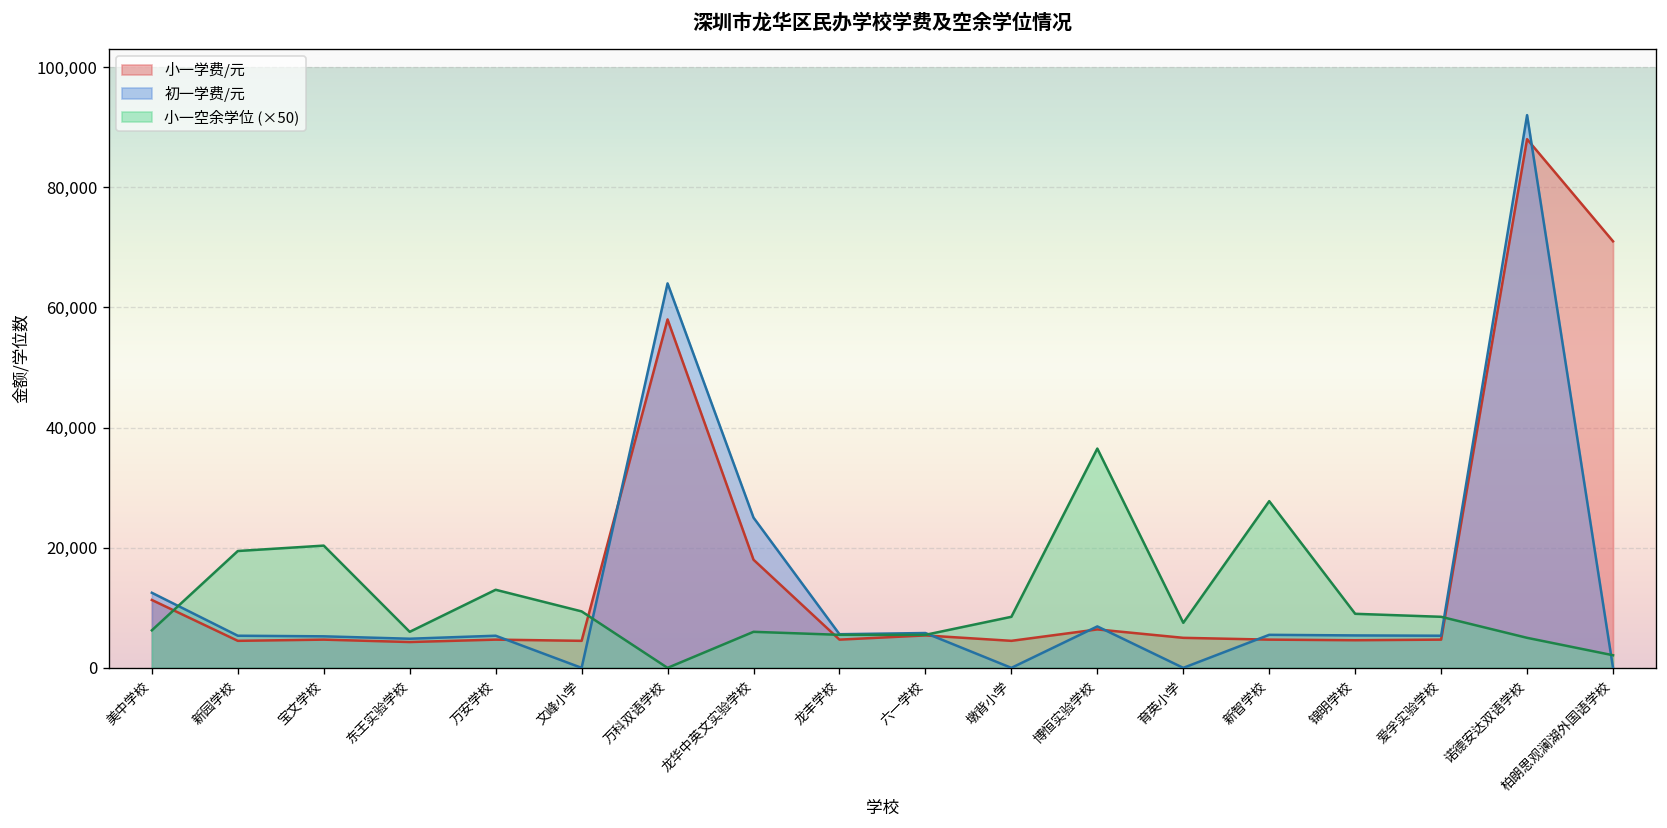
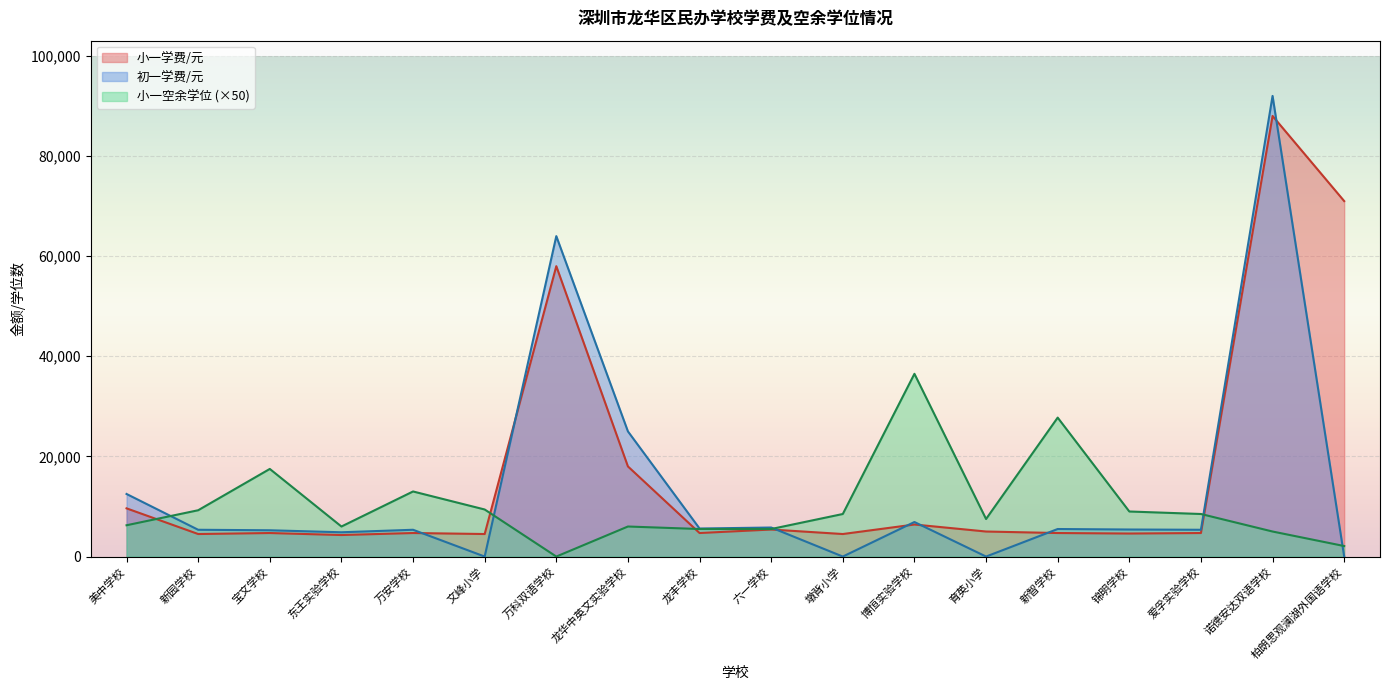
  {
    "小一学费/元": {
-     "美中学校": "11,000",
+     "美中学校": "10,000",
      "新园学校": "5,000",
      "宝文学校": "5,000",
      "东王实验学校": "4,000",
      "万安学校": "5,000",
      "文峰小学": "5,000",
      "万科双语学校": "58,000",
      "龙华中英文实验学校": "18,000",
      "龙丰学校": "5,000",
      "墩背小学": "5,000",
      "育英小学": "5,000",
      "新智学校": "5,000",
      "锦明学校": "5,000",
      "爱孚实验学校": "5,000",
      "诺德安达双语学校": "88,000",
      "柏朗思观澜湖外国语学校": "71,000"
    },
    "初一学费/元": {
      "美中学校": "13,000",
      "新园学校": "5,000",
      "宝文学校": "5,000",
      "东王实验学校": "5,000",
      "万安学校": "5,000",
      "文峰小学": "0",
      "万科双语学校": "64,000",
      "龙华中英文实验学校": "25,000",
      "墩背小学": "0",
      "育英小学": "0",
      "新智学校": "6,000",
      "锦明学校": "5,000",
      "爱孚实验学校": "5,000",
      "诺德安达双语学校": "92,000",
      "柏朗思观澜湖外国语学校": "0"
    },
    "小一空余学位 (×50)": {
      "美中学校": "6,000",
-     "新园学校": "19,000",
-     "宝文学校": "20,000",
+     "新园学校": "9,000",
+     "宝文学校": "18,000",
      "东王实验学校": "6,000",
      "万安学校": "13,000",
      "文峰小学": "9,000",
      "万科双语学校": "0",
      "龙华中英文实验学校": "6,000",
      "墩背小学": "9,000",
      "博恒实验学校": "37,000",
      "育英小学": "8,000",
      "新智学校": "28,000",
      "锦明学校": "9,000",
      "爱孚实验学校": "9,000",
      "诺德安达双语学校": "5,000",
      "柏朗思观澜湖外国语学校": "2,000"
    }
  }
